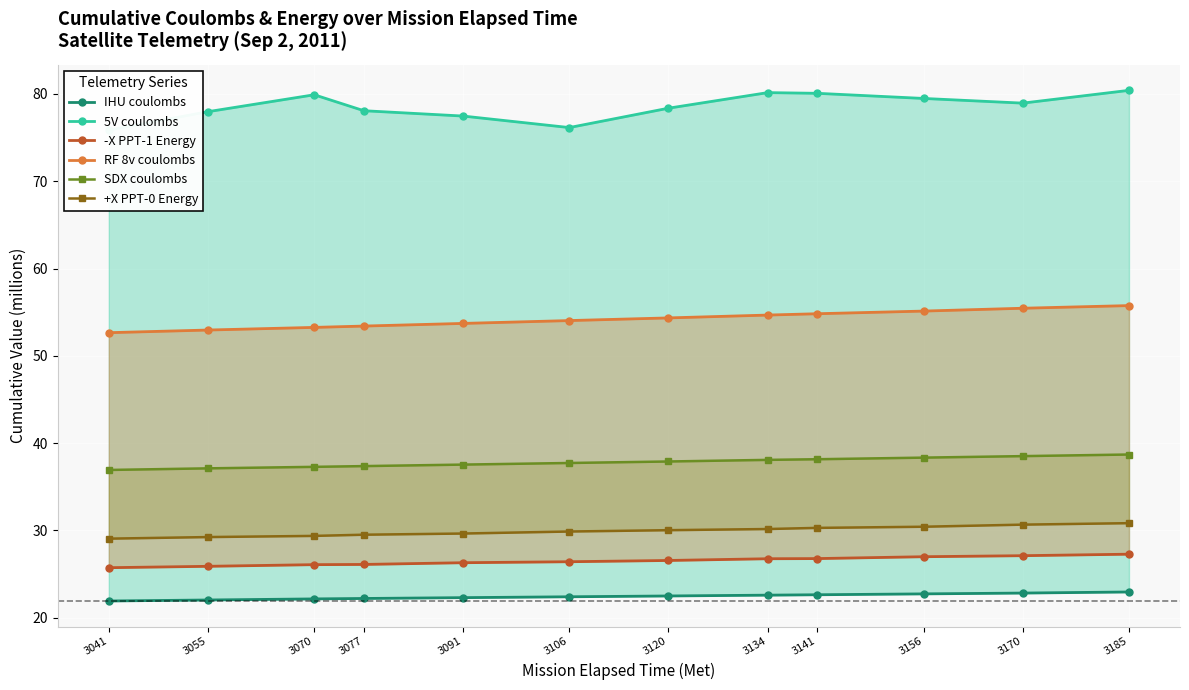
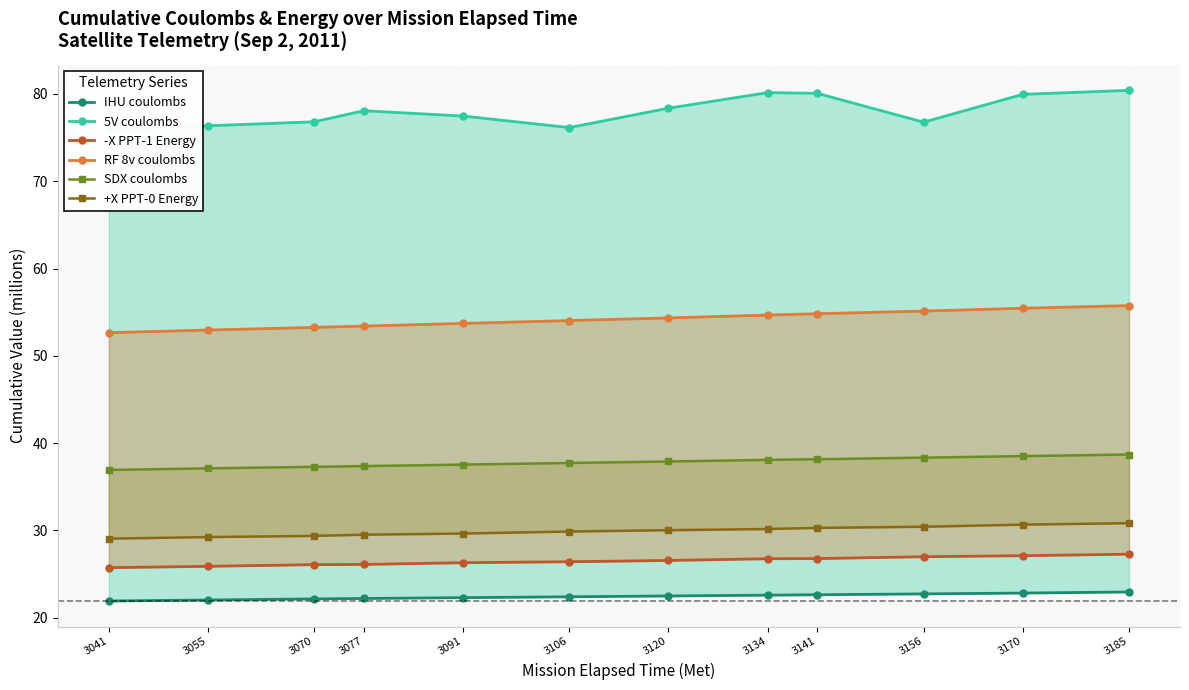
  {
    "IHU coulombs": {
      "3041": 22,
      "3055": 22,
      "3070": 22,
      "3077": 22,
      "3091": 22,
      "3106": 22,
      "3120": 22,
      "3134": 23,
      "3141": 23,
      "3156": 23,
      "3170": 23,
      "3185": 23
    },
    "5V coulombs": {
-     "3055": 78,
-     "3070": 80,
+     "3055": 76,
+     "3070": 77,
      "3077": 78,
      "3091": 77,
      "3106": 76,
      "3120": 78,
      "3134": 80,
      "3141": 80,
-     "3156": 79,
-     "3170": 79,
+     "3156": 77,
+     "3170": 80,
      "3185": 80
    }
  }
